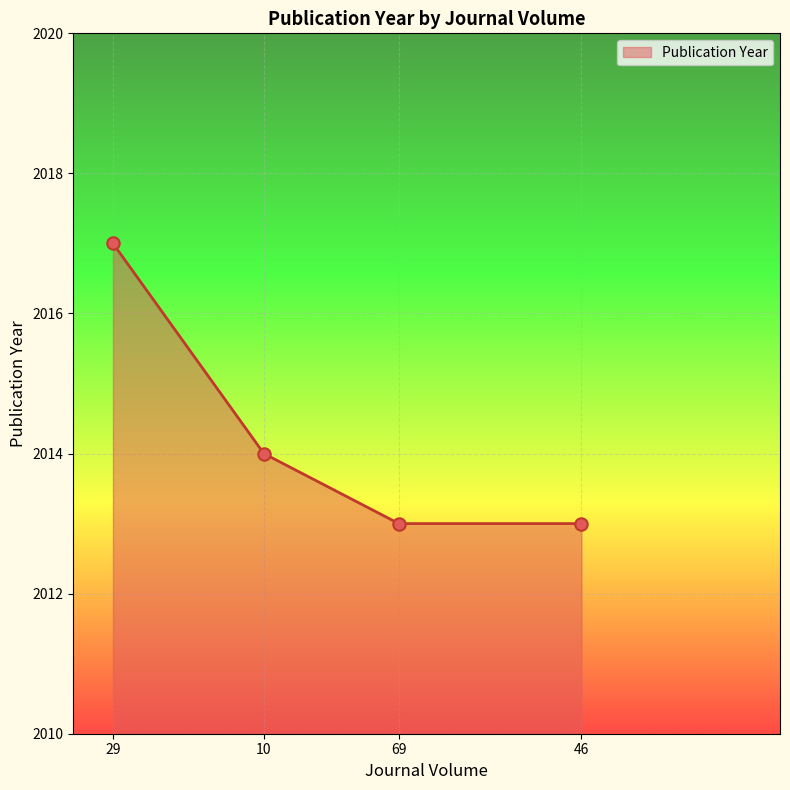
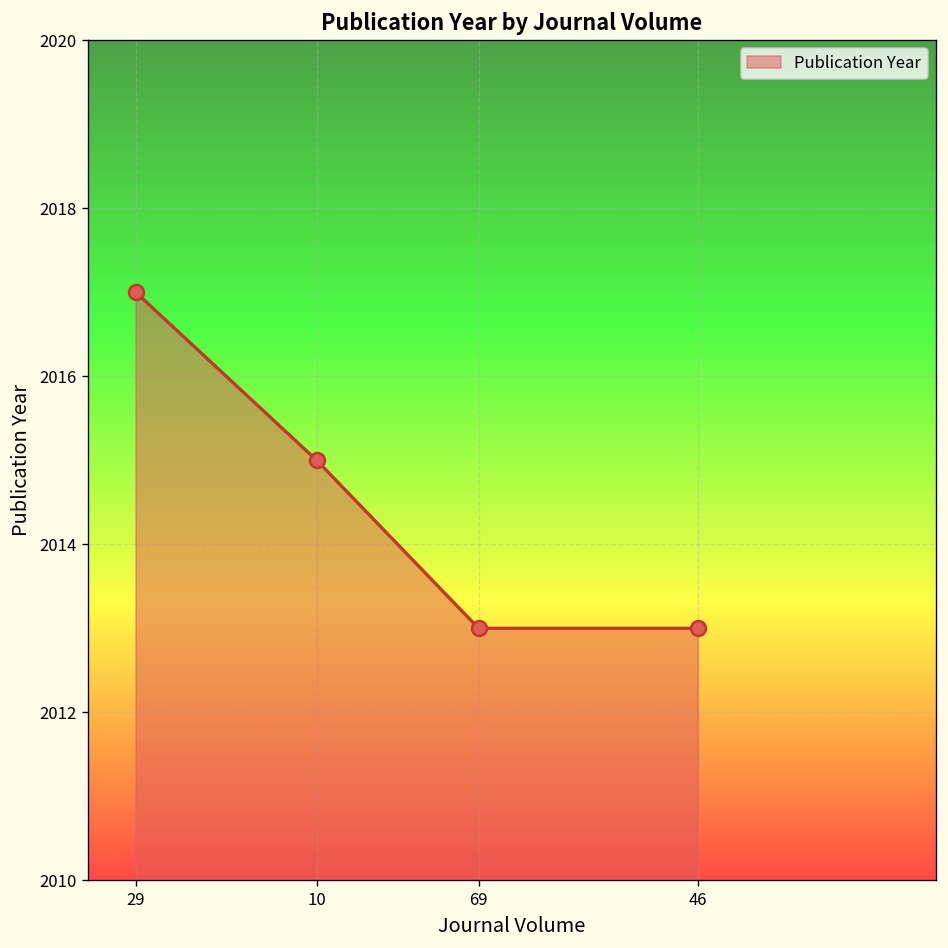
  {
    "29": 2017,
-   "10": 2014,
+   "10": 2015,
    "69": 2013,
    "46": 2013
  }
